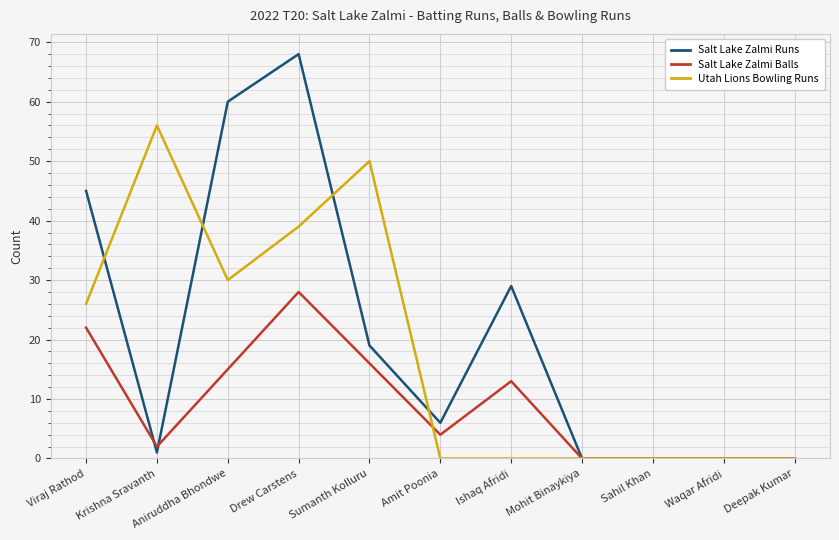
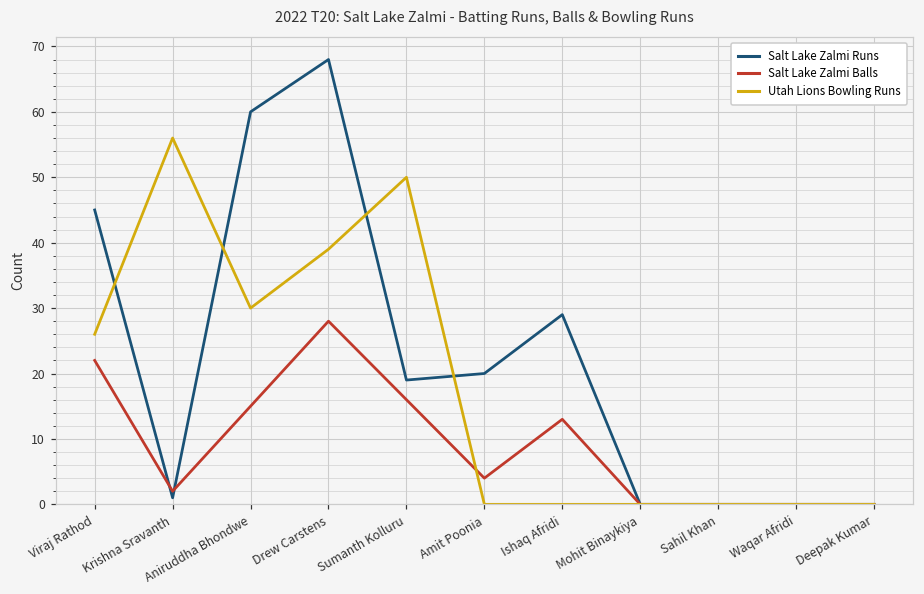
  {
    "Salt Lake Zalmi Runs": {
      "Viraj Rathod": 45,
      "Krishna Sravanth": 1,
      "Aniruddha Bhondwe": 60,
      "Drew Carstens": 68,
      "Sumanth Kolluru": 19,
-     "Amit Poonia": 6,
+     "Amit Poonia": 20,
      "Ishaq Afridi": 29
    },
    "Salt Lake Zalmi Balls": {
      "Viraj Rathod": 22,
      "Krishna Sravanth": 2,
      "Aniruddha Bhondwe": 15,
      "Drew Carstens": 28,
      "Sumanth Kolluru": 16,
      "Amit Poonia": 4,
      "Ishaq Afridi": 13
    },
    "Utah Lions Bowling Runs": {
      "Viraj Rathod": 26,
      "Krishna Sravanth": 56,
      "Aniruddha Bhondwe": 30,
      "Drew Carstens": 39,
      "Sumanth Kolluru": 50,
      "Amit Poonia": 0,
      "Ishaq Afridi": 0
    }
  }
